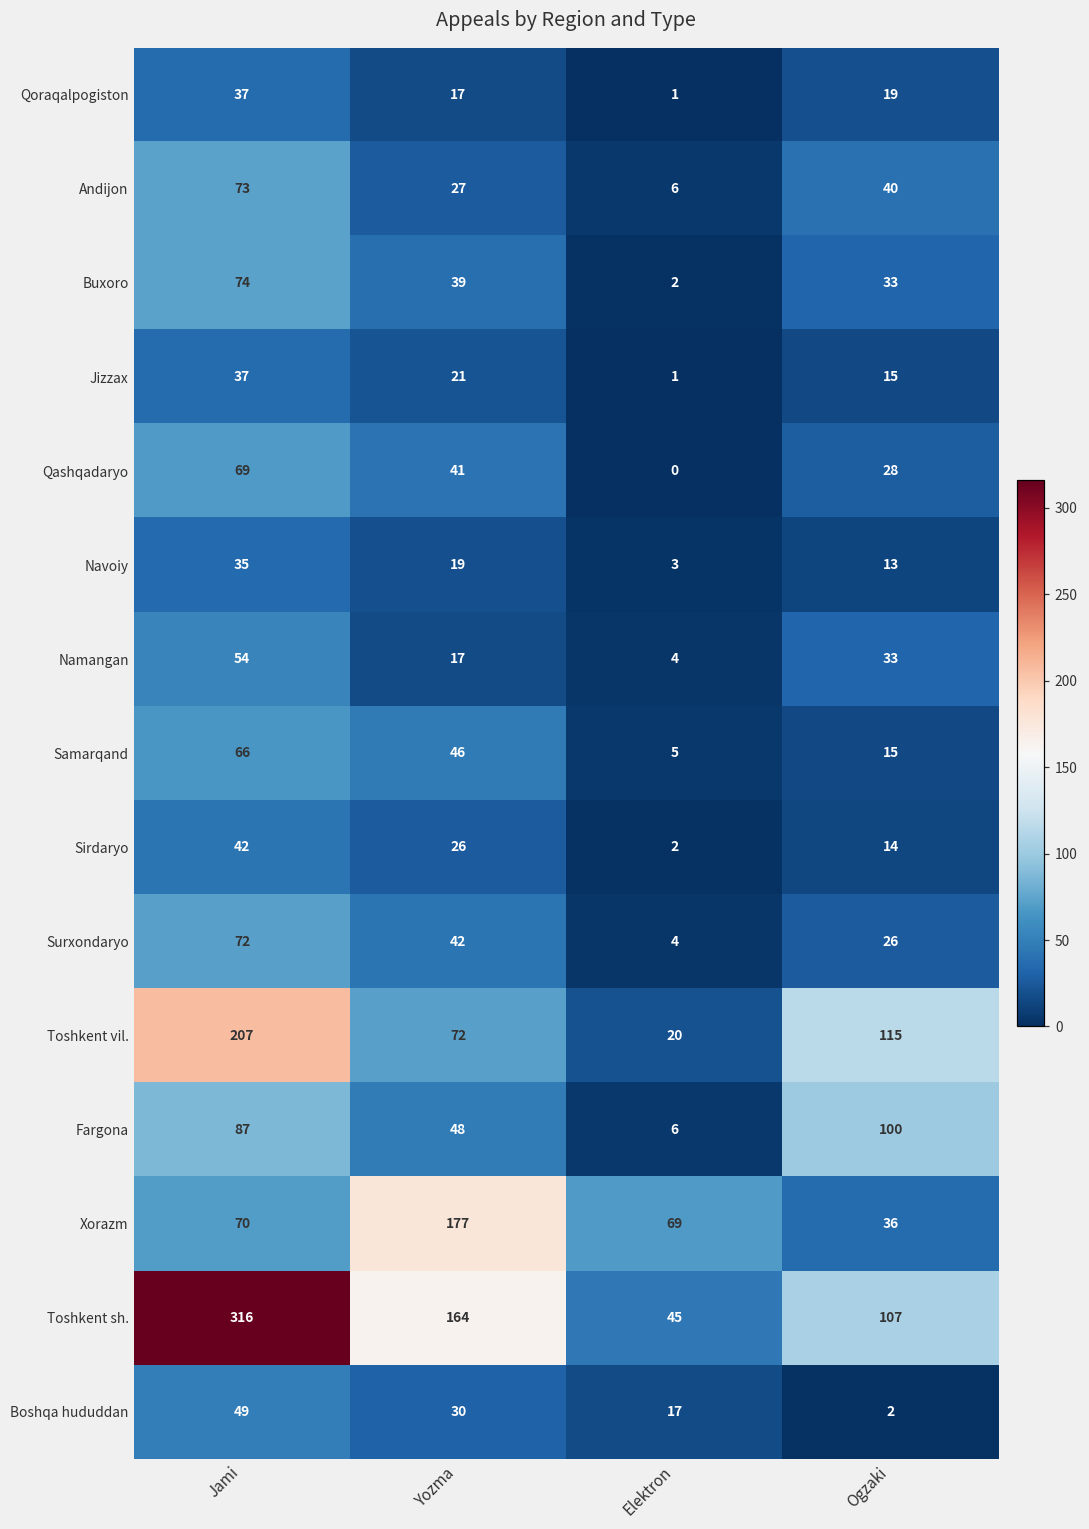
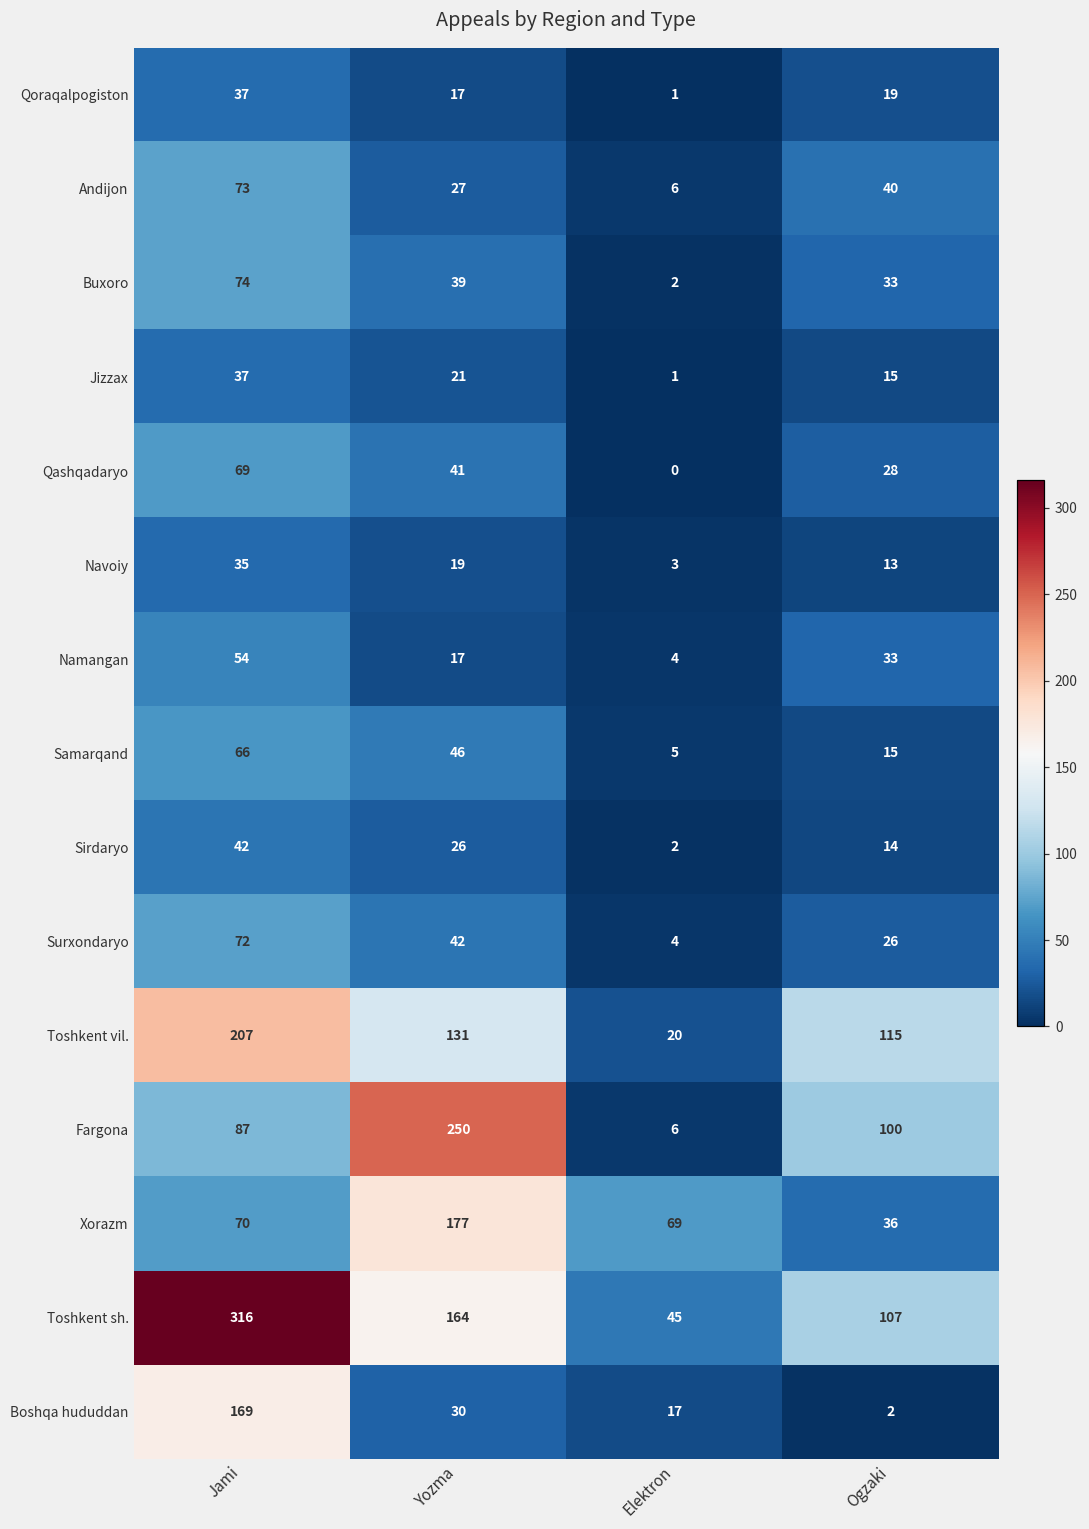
  {
    "Qoraqalpogiston": {
      "Jami": 37,
      "Yozma": 17,
      "Elektron": 1,
      "Ogzaki": 19
    },
    "Andijon": {
      "Jami": 73,
      "Yozma": 27,
      "Elektron": 6,
      "Ogzaki": 40
    },
    "Buxoro": {
      "Jami": 74,
      "Yozma": 39,
      "Elektron": 2,
      "Ogzaki": 33
    },
    "Jizzax": {
      "Jami": 37,
      "Yozma": 21,
      "Elektron": 1,
      "Ogzaki": 15
    },
    "Qashqadaryo": {
      "Jami": 69,
      "Yozma": 41,
      "Elektron": 0,
      "Ogzaki": 28
    },
    "Navoiy": {
      "Jami": 35,
      "Yozma": 19,
      "Elektron": 3,
      "Ogzaki": 13
    },
    "Namangan": {
      "Jami": 54,
      "Yozma": 17,
      "Elektron": 4,
      "Ogzaki": 33
    },
    "Samarqand": {
      "Jami": 66,
      "Yozma": 46,
      "Elektron": 5,
      "Ogzaki": 15
    },
    "Sirdaryo": {
      "Jami": 42,
      "Yozma": 26,
      "Elektron": 2,
      "Ogzaki": 14
    },
    "Surxondaryo": {
      "Jami": 72,
      "Yozma": 42,
      "Elektron": 4,
      "Ogzaki": 26
    },
    "Toshkent vil.": {
      "Jami": 207,
-     "Yozma": 72,
+     "Yozma": 131,
      "Elektron": 20,
      "Ogzaki": 115
    },
    "Fargona": {
      "Jami": 87,
-     "Yozma": 48,
+     "Yozma": 250,
      "Elektron": 6,
      "Ogzaki": 100
    },
    "Xorazm": {
      "Jami": 70,
      "Yozma": 177,
      "Elektron": 69,
      "Ogzaki": 36
    },
    "Toshkent sh.": {
      "Jami": 316,
      "Yozma": 164,
      "Elektron": 45,
      "Ogzaki": 107
    },
    "Boshqa hududdan": {
-     "Jami": 49,
+     "Jami": 169,
      "Yozma": 30,
      "Elektron": 17,
      "Ogzaki": 2
    }
  }
